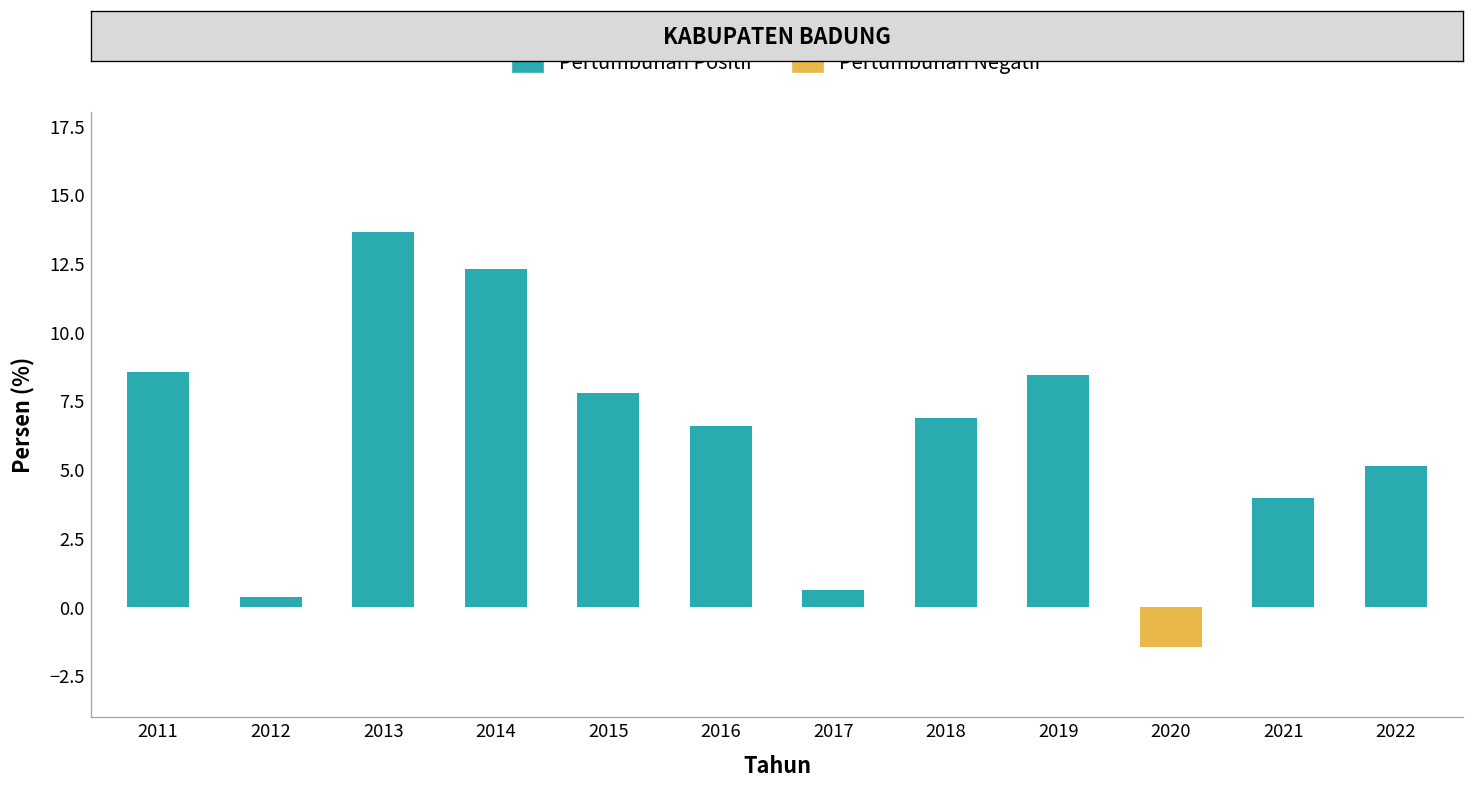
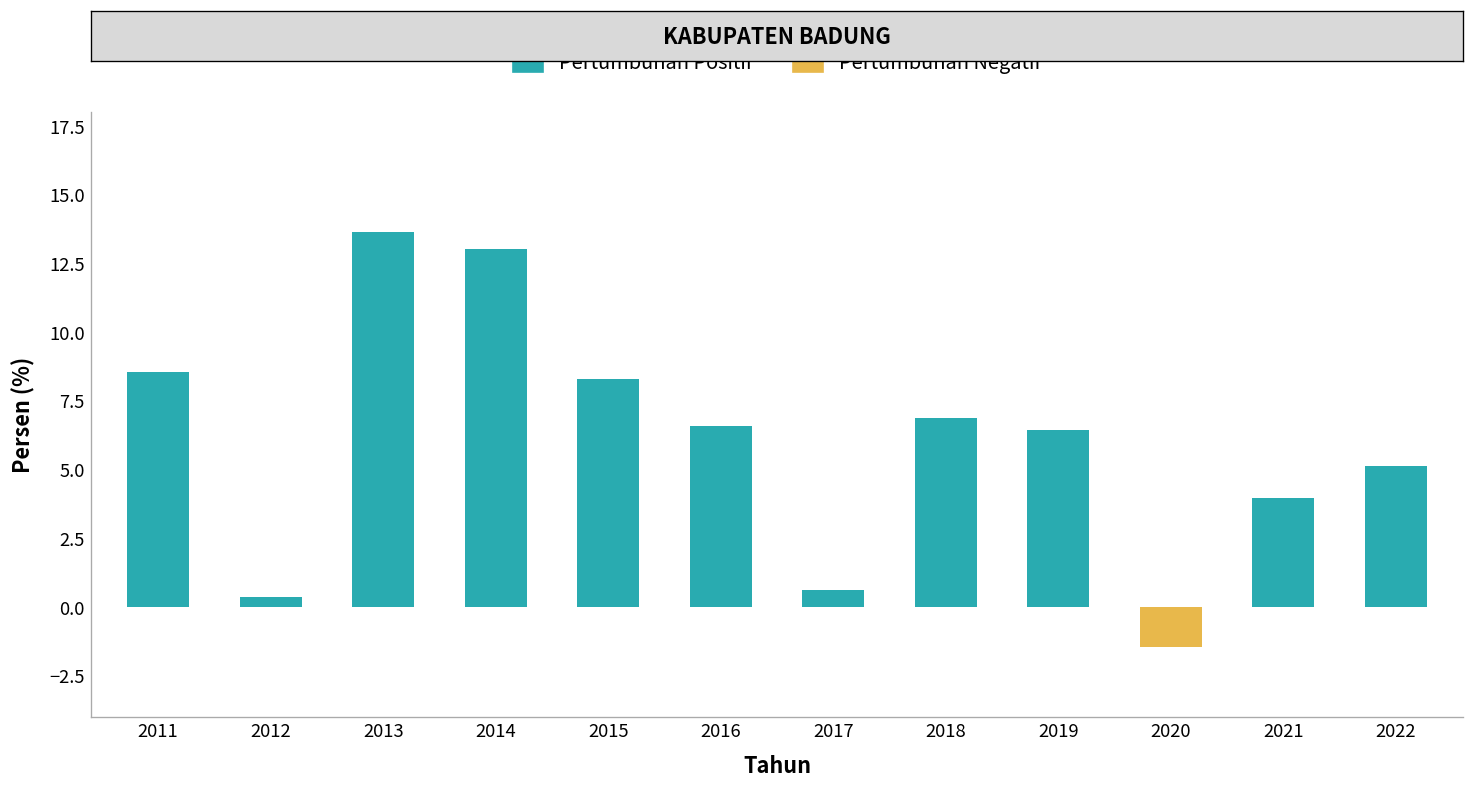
  {
    "Pertumbuhan Positif": {
      "2011": 8.5,
      "2012": 0.4,
      "2013": 13.6,
-     "2014": 12.3,
-     "2015": 7.8,
+     "2014": 13.0,
+     "2015": 8.3,
      "2016": 6.6,
      "2017": 0.6,
      "2018": 6.9,
-     "2019": 8.4,
+     "2019": 6.4,
      "2020": 0.0,
      "2021": 3.9,
      "2022": 5.1
    },
    "Pertumbuhan Negatif": {
      "2011": 0.0,
      "2012": 0.0,
      "2013": 0.0,
      "2014": 0.0,
      "2015": 0.0,
      "2016": 0.0,
      "2017": 0.0,
      "2018": 0.0,
      "2019": 0.0,
      "2020": -1.5,
      "2021": 0.0,
      "2022": 0.0
    }
  }
